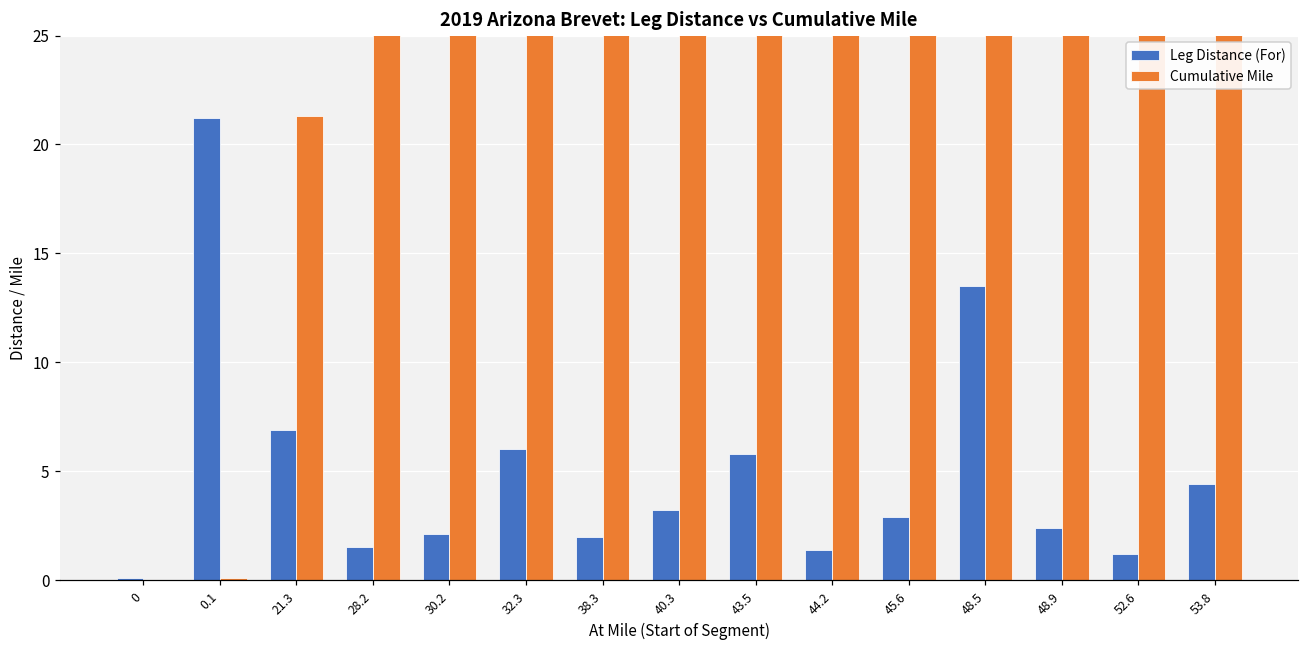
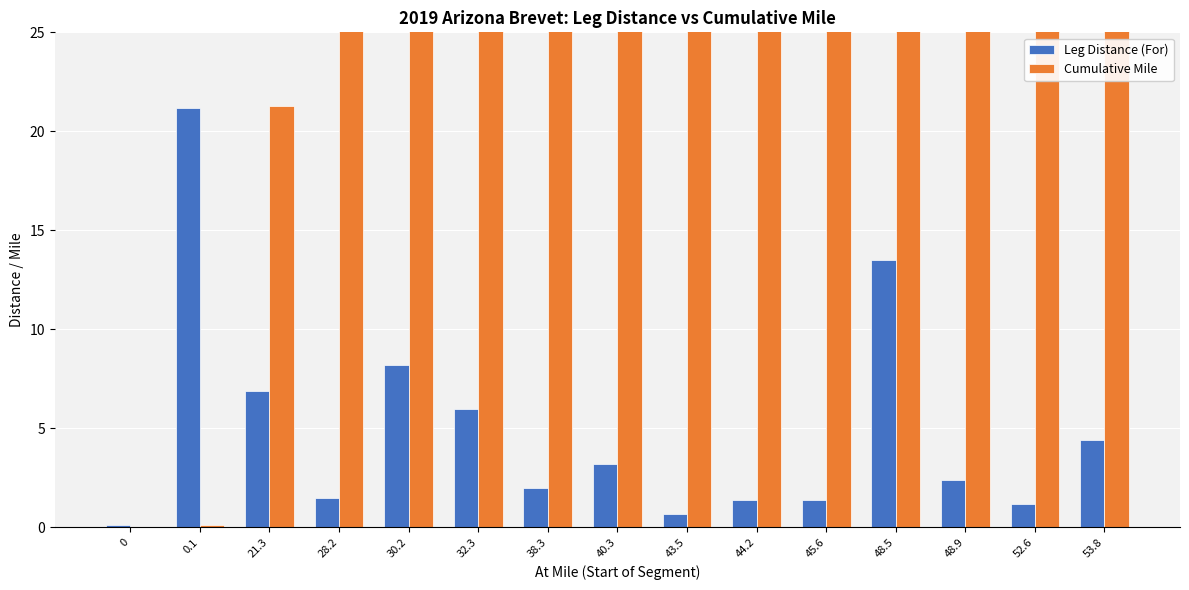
  {
    "Leg Distance (For)": {
      "0.1": 21.2,
      "21.3": 6.9,
      "28.2": 1.5,
-     "30.2": 2.1,
+     "30.2": 8.2,
      "32.3": 6.0,
      "38.3": 2.0,
      "40.3": 3.2,
-     "43.5": 5.8,
+     "43.5": 0.7,
      "44.2": 1.4,
-     "45.6": 2.9,
+     "45.6": 1.4,
      "48.5": 13.5,
      "48.9": 2.4,
      "52.6": 1.2,
      "53.8": 4.4
    },
    "Cumulative Mile": {
      "0": 0.0,
      "21.3": 21.3
    }
  }
